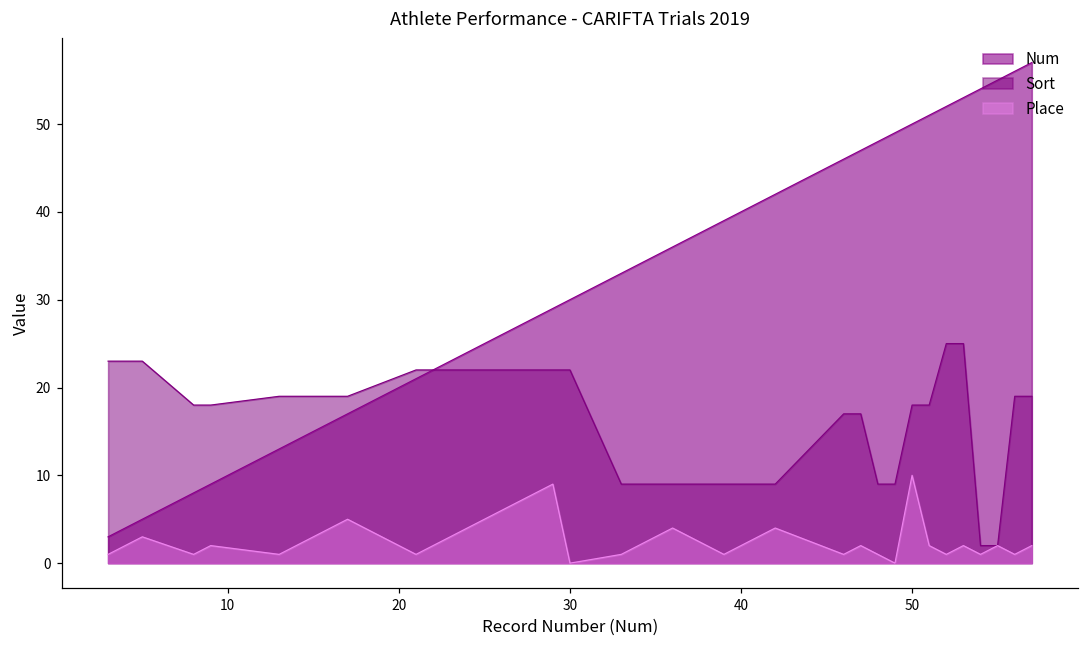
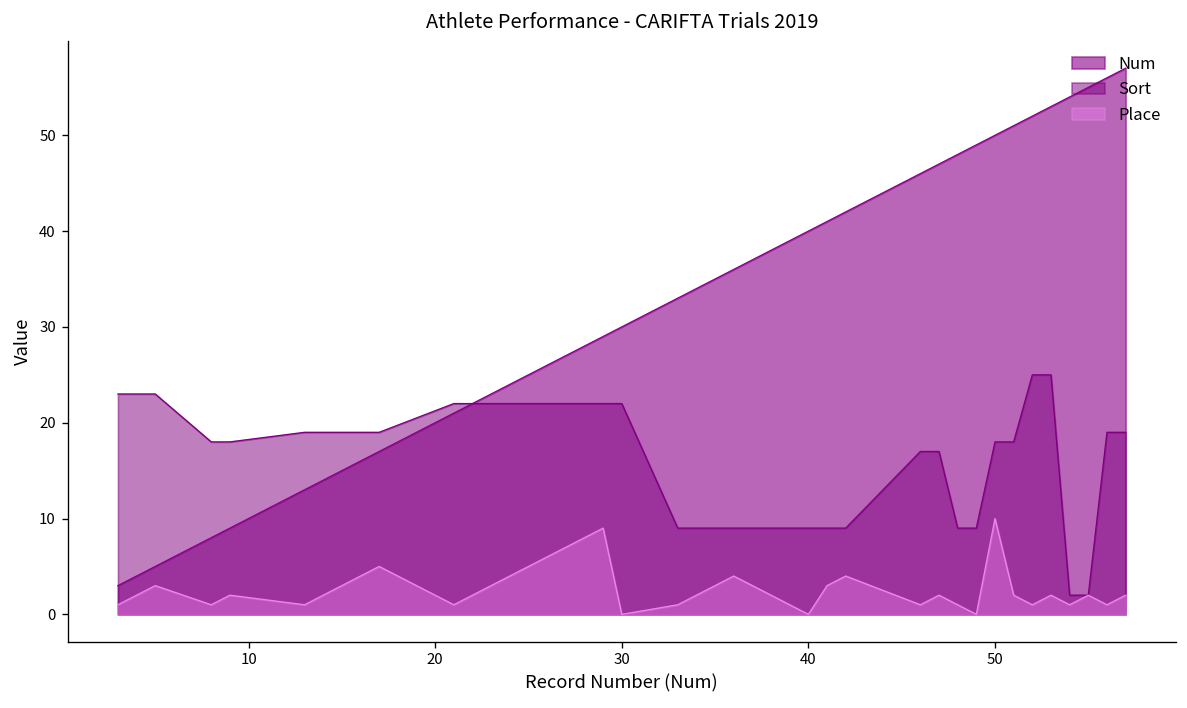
  {
    "Place": {
      "30": 0,
-     "40": 2,
+     "40": 0,
      "50": 10
    }
  }
